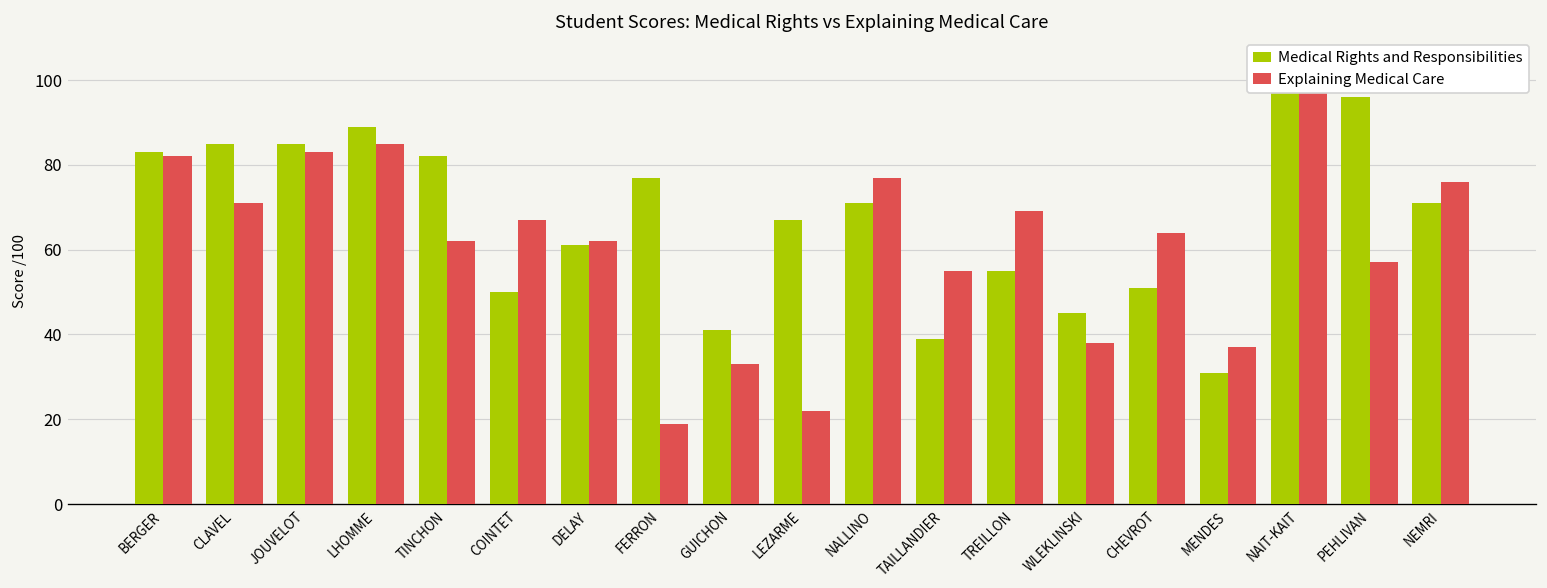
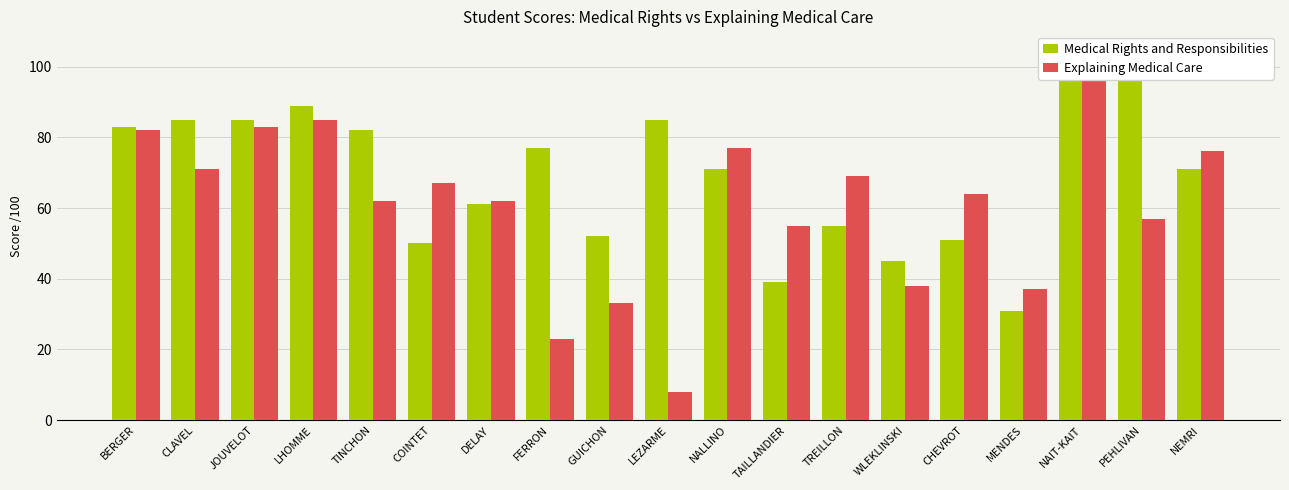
  {
    "Medical Rights and Responsibilities": {
      "BERGER": 83,
      "CLAVEL": 85,
      "JOUVELOT": 85,
      "LHOMME": 89,
      "TINCHON": 82,
      "COINTET": 50,
      "DELAY": 61,
      "FERRON": 77,
-     "GUICHON": 41,
-     "LEZARME": 67,
+     "GUICHON": 52,
+     "LEZARME": 85,
      "NALLINO": 71,
      "TAILLANDIER": 39,
      "TREILLON": 55,
      "WLEKLINSKI": 45,
      "CHEVROT": 51,
      "MENDES": 31,
      "PEHLIVAN": 96,
      "NEMRI": 71
    },
    "Explaining Medical Care": {
      "BERGER": 82,
      "CLAVEL": 71,
      "JOUVELOT": 83,
      "LHOMME": 85,
      "TINCHON": 62,
      "COINTET": 67,
      "DELAY": 62,
-     "FERRON": 19,
+     "FERRON": 23,
      "GUICHON": 33,
-     "LEZARME": 22,
+     "LEZARME": 8,
      "NALLINO": 77,
      "TAILLANDIER": 55,
      "TREILLON": 69,
      "WLEKLINSKI": 38,
      "CHEVROT": 64,
      "MENDES": 37,
      "PEHLIVAN": 57,
      "NEMRI": 76
    }
  }
